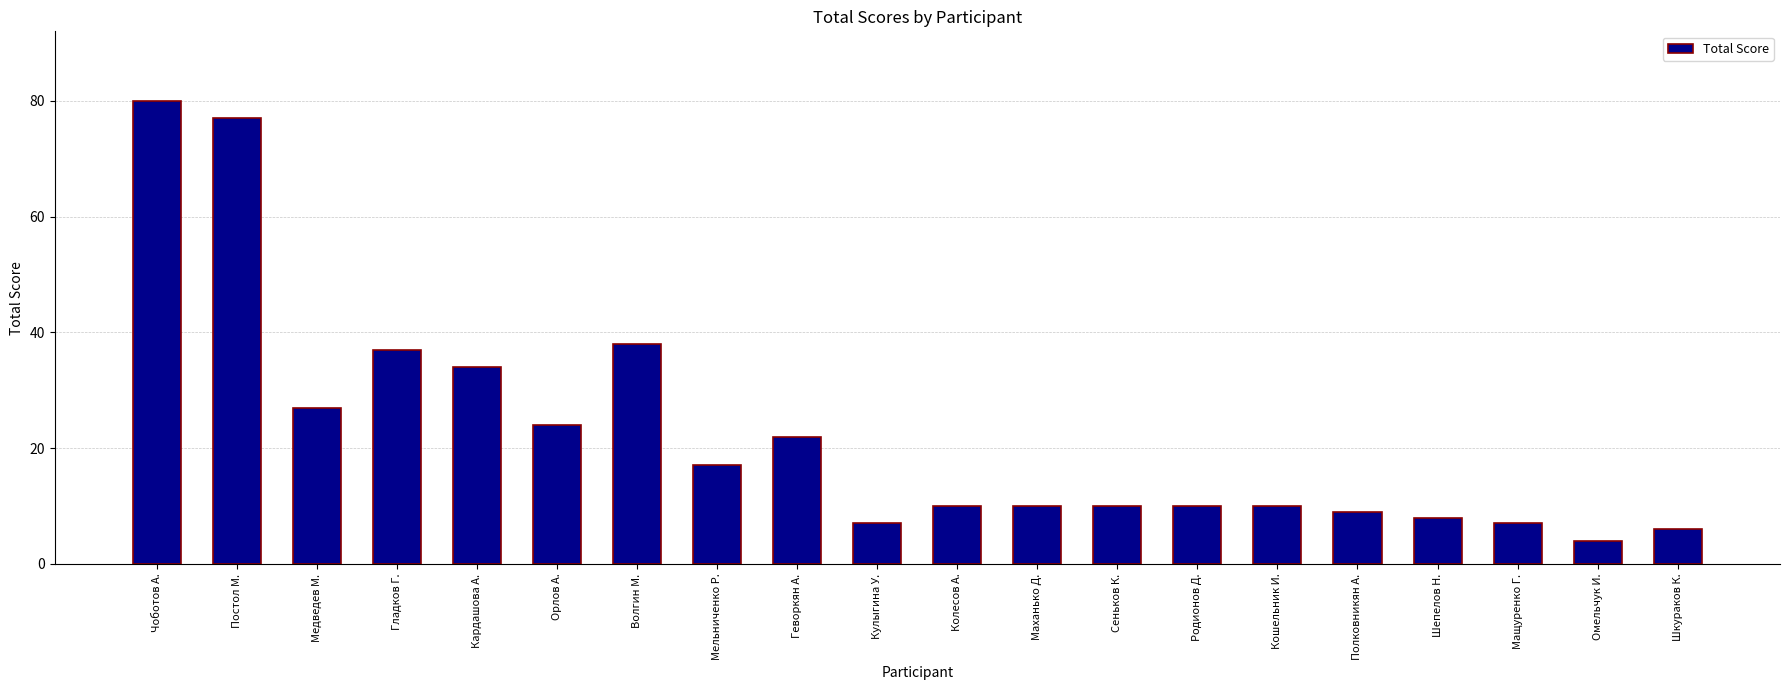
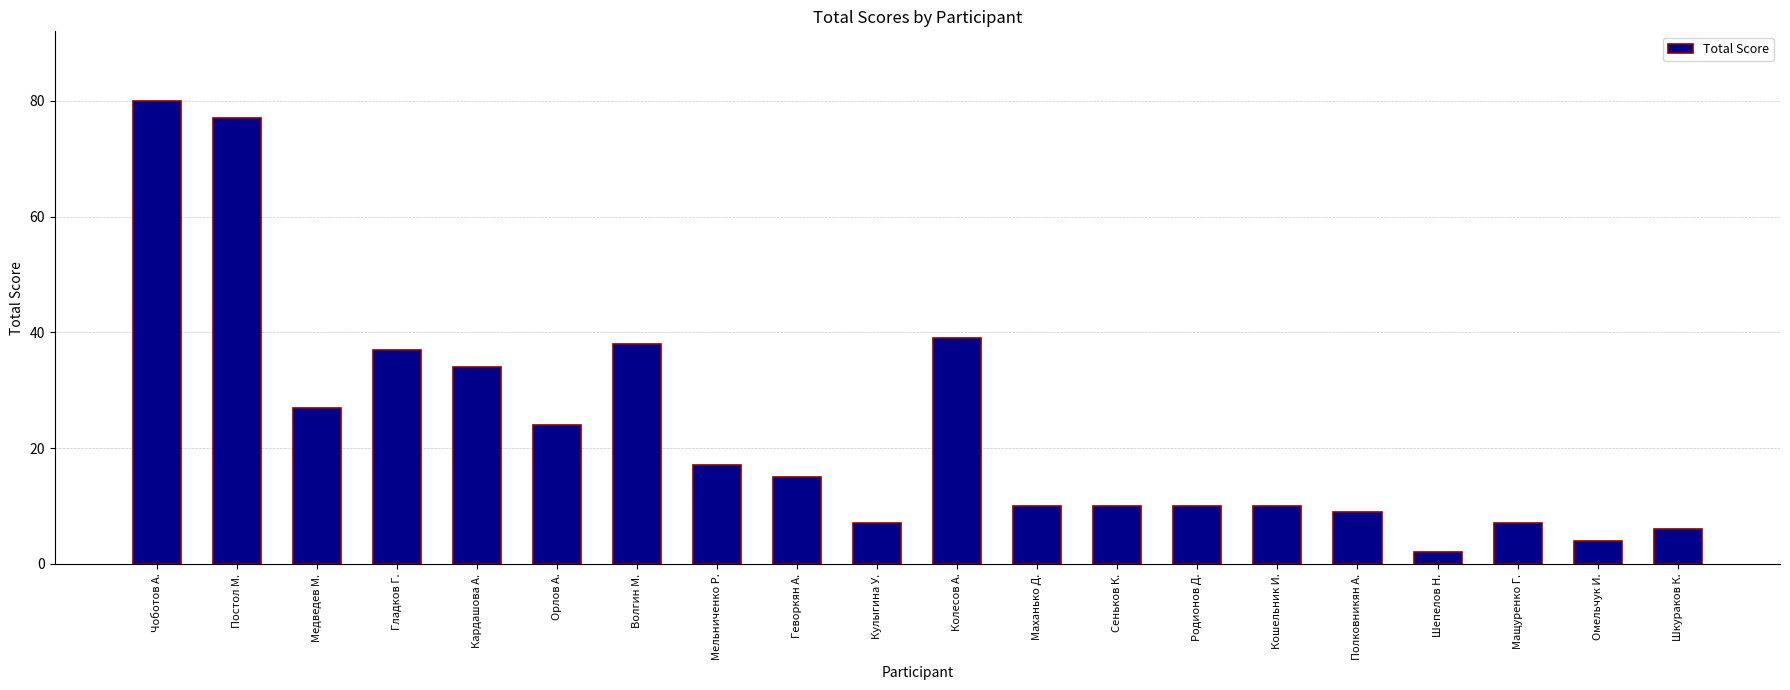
  {
    "Чоботов А.": 80,
    "Постол М.": 77,
    "Медведев М.": 27,
    "Гладков Г.": 37,
    "Кардашова А.": 34,
    "Орлов А.": 24,
    "Волгин М.": 38,
    "Мельниченко Р.": 17,
-   "Геворкян А.": 22,
+   "Геворкян А.": 15,
    "Кулыгина У.": 7,
-   "Колесов А.": 10,
+   "Колесов А.": 39,
    "Маханько Д.": 10,
    "Сеньков К.": 10,
    "Родионов Д.": 10,
    "Кошельник И.": 10,
    "Полковникян А.": 9,
-   "Шепелов Н.": 8,
+   "Шепелов Н.": 2,
    "Мащуренко Г.": 7,
    "Омельчук И.": 4,
    "Шкураков К.": 6
  }
